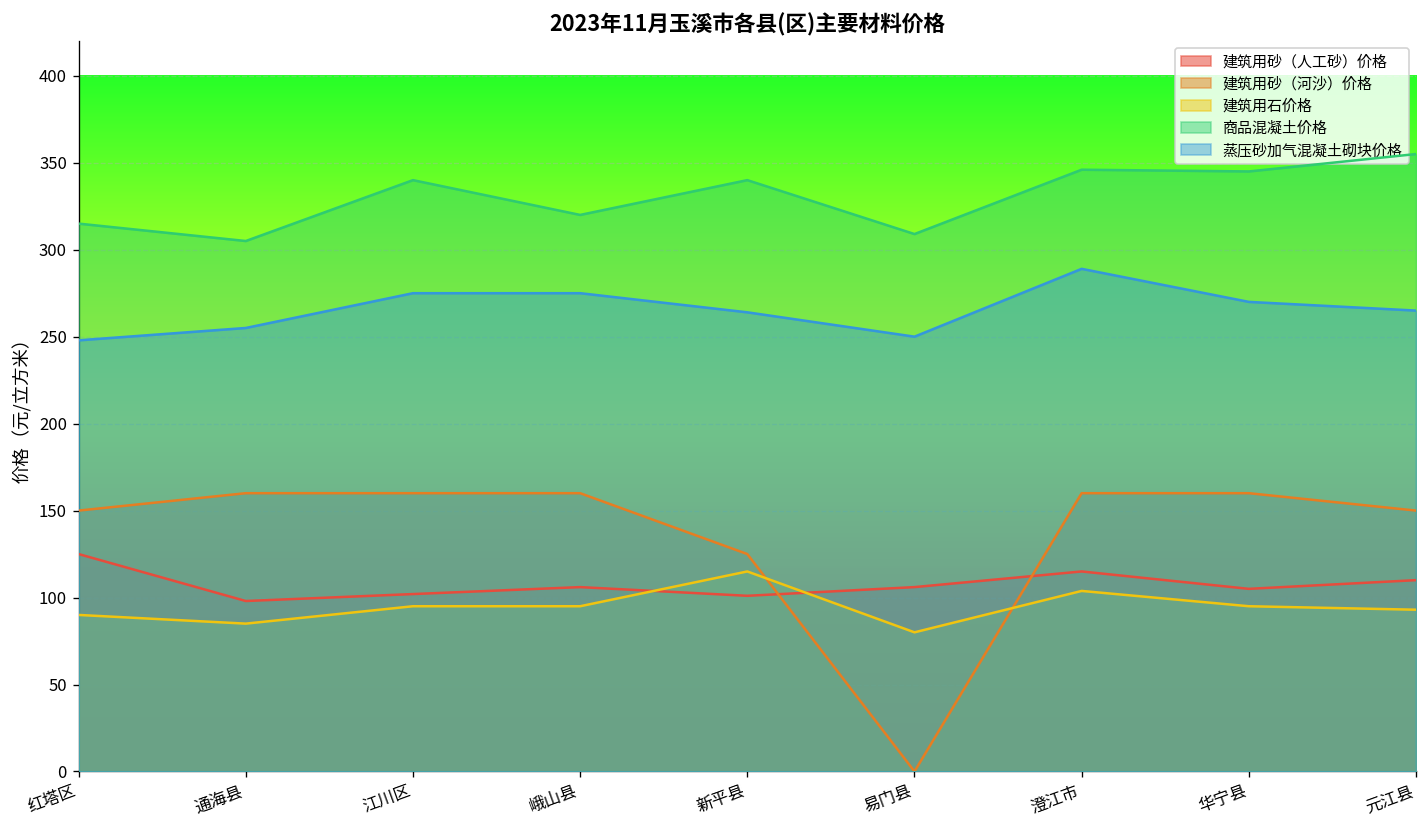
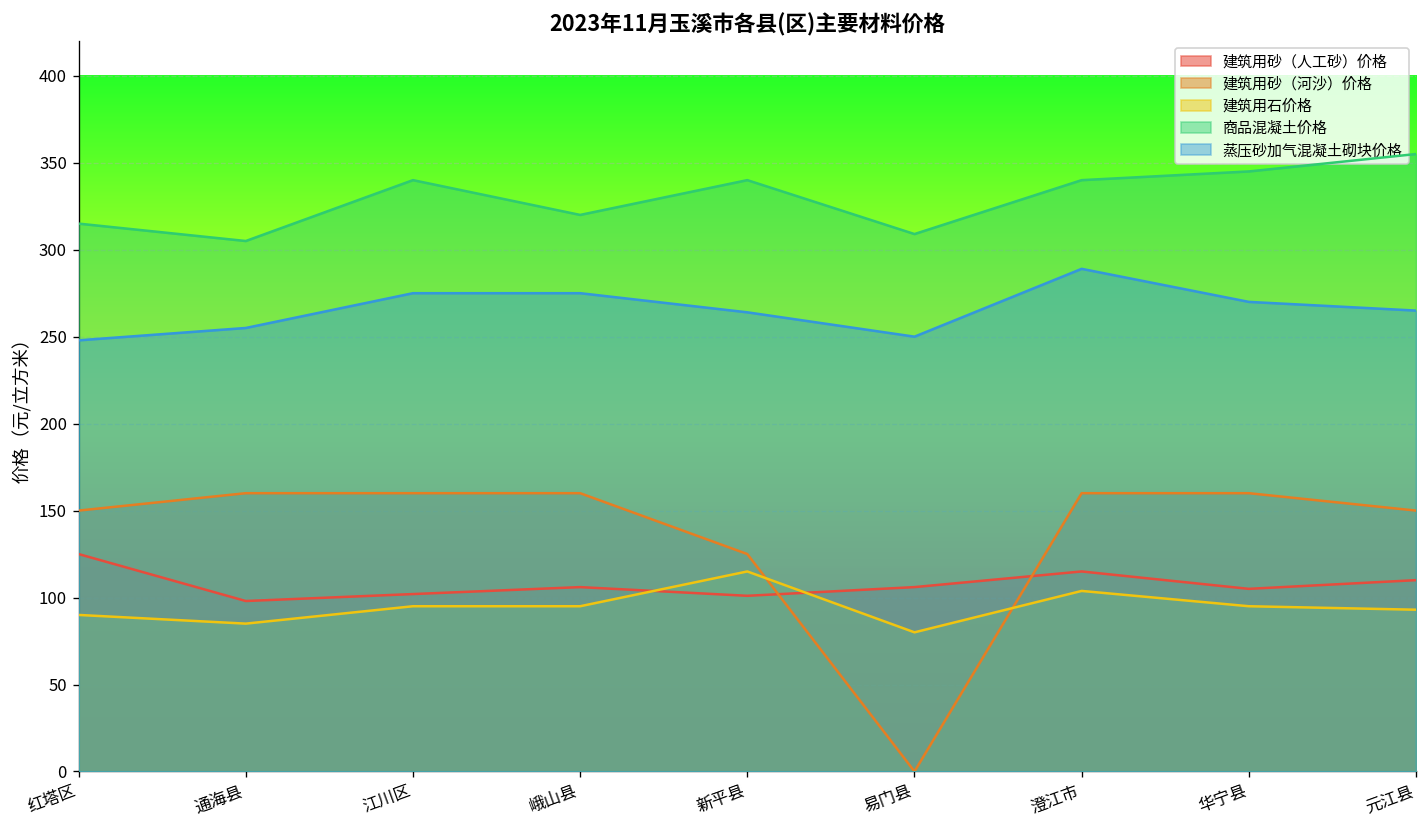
  {
    "商品混凝土价格": {
      "红塔区": 315,
      "通海县": 305,
      "江川区": 340,
      "峨山县": 320,
      "新平县": 340,
      "易门县": 309,
-     "澄江市": 346,
+     "澄江市": 340,
      "华宁县": 345,
      "元江县": 355
    },
    "蒸压砂加气混凝土砌块价格": {
      "红塔区": 248,
      "通海县": 255,
      "江川区": 275,
      "峨山县": 275,
      "新平县": 264,
      "易门县": 250,
      "澄江市": 289,
      "华宁县": 270,
      "元江县": 265
    }
  }
